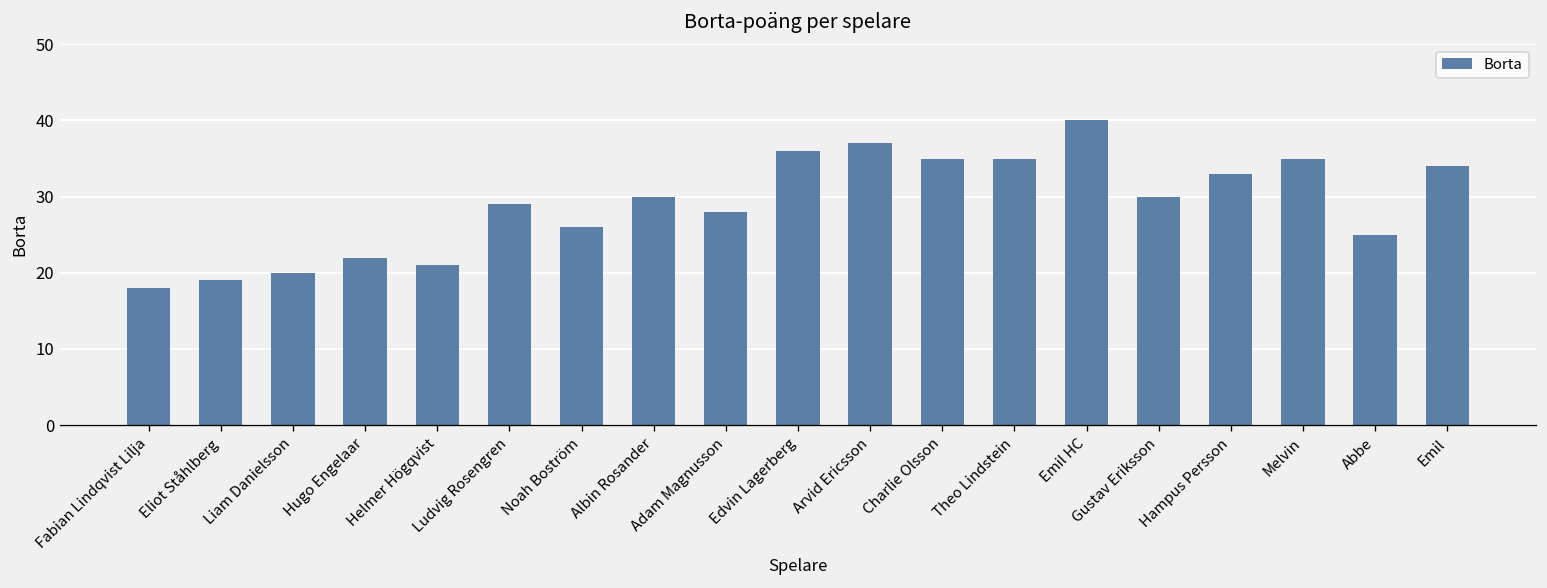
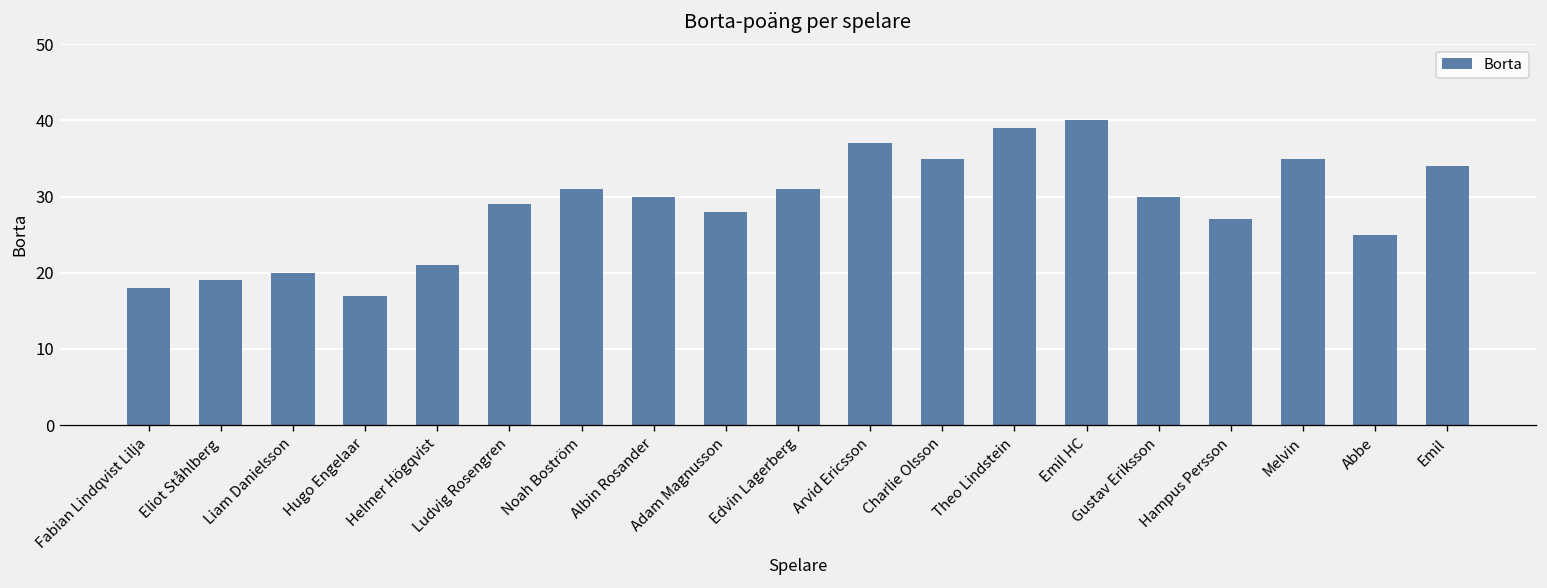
  {
    "Fabian Lindqvist Lilja": 18,
    "Eliot Ståhlberg": 19,
    "Liam Danielsson": 20,
-   "Hugo Engelaar": 22,
+   "Hugo Engelaar": 17,
    "Helmer Högqvist": 21,
    "Ludvig Rosengren": 29,
-   "Noah Boström": 26,
+   "Noah Boström": 31,
    "Albin Rosander": 30,
    "Adam Magnusson": 28,
-   "Edvin Lagerberg": 36,
+   "Edvin Lagerberg": 31,
    "Arvid Ericsson": 37,
    "Charlie Olsson": 35,
-   "Theo Lindstein": 35,
+   "Theo Lindstein": 39,
    "Emil HC": 40,
    "Gustav Eriksson": 30,
-   "Hampus Persson": 33,
+   "Hampus Persson": 27,
    "Melvin": 35,
    "Abbe": 25,
    "Emil": 34
  }
